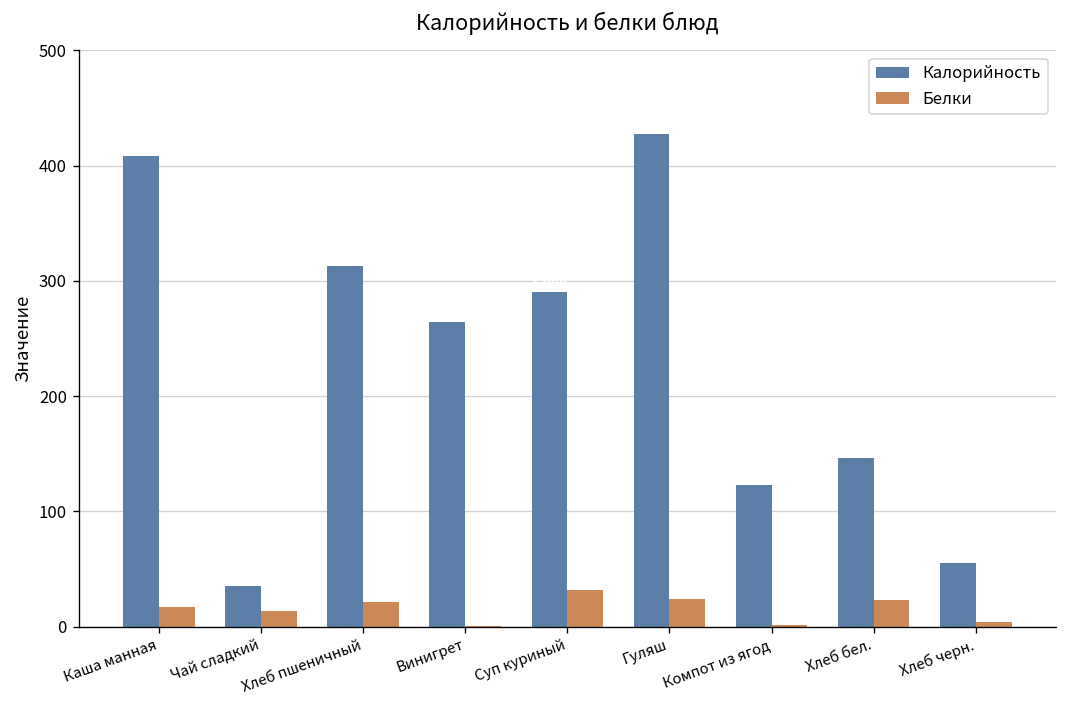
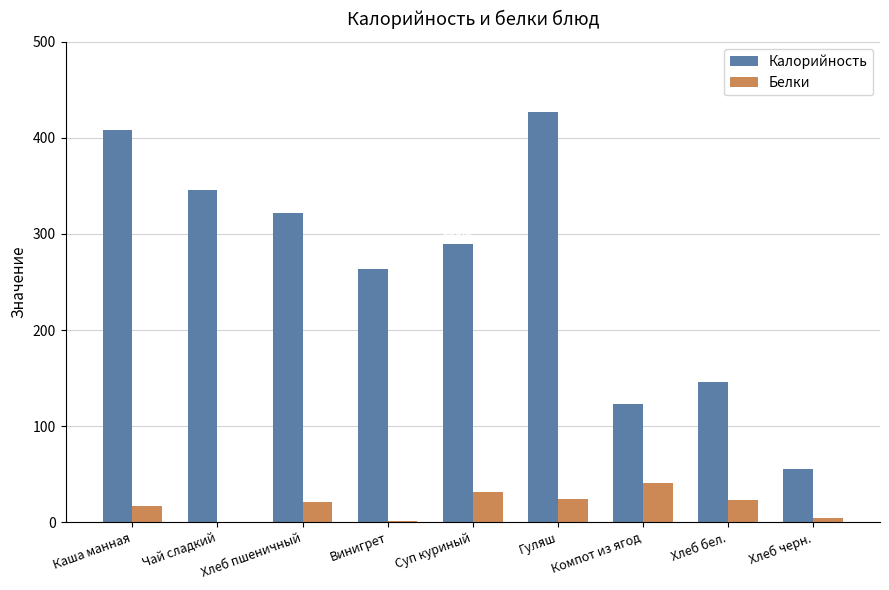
  {
    "Калорийность": {
      "Каша манная": 410,
-     "Чай сладкий": 40,
-     "Хлеб пшеничный": 310,
+     "Чай сладкий": 350,
+     "Хлеб пшеничный": 320,
      "Винигрет": 260,
      "Суп куриный": 290,
      "Гуляш": 430,
      "Компот из ягод": 120,
      "Хлеб бел.": 150,
      "Хлеб черн.": 60
    },
    "Белки": {
      "Каша манная": 20,
-     "Чай сладкий": 10,
+     "Чай сладкий": 0,
      "Хлеб пшеничный": 20,
      "Суп куриный": 30,
      "Гуляш": 20,
-     "Компот из ягод": 0,
+     "Компот из ягод": 40,
      "Хлеб бел.": 20,
      "Хлеб черн.": 0
    }
  }
